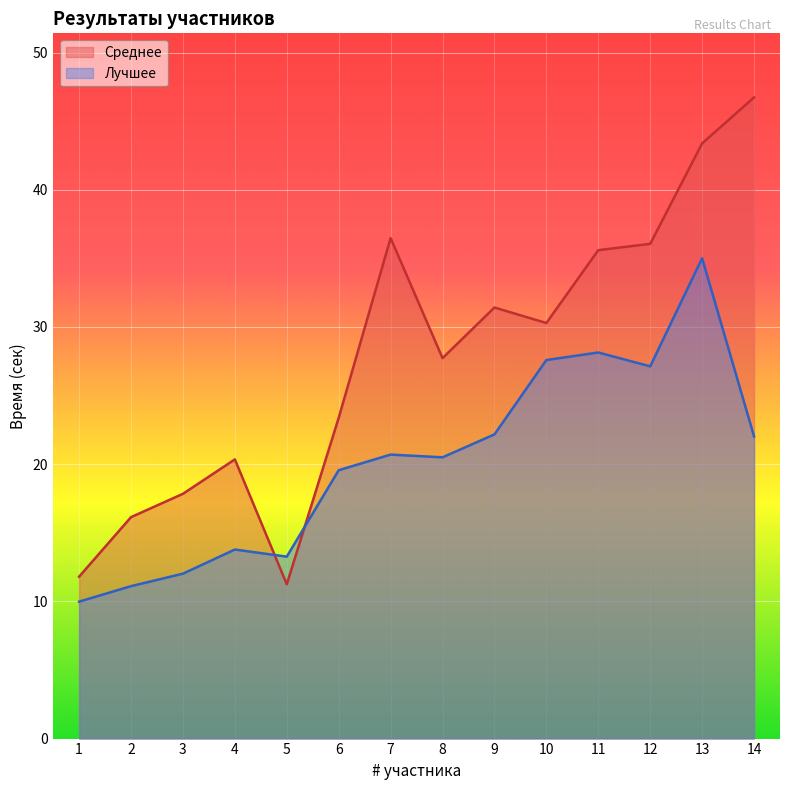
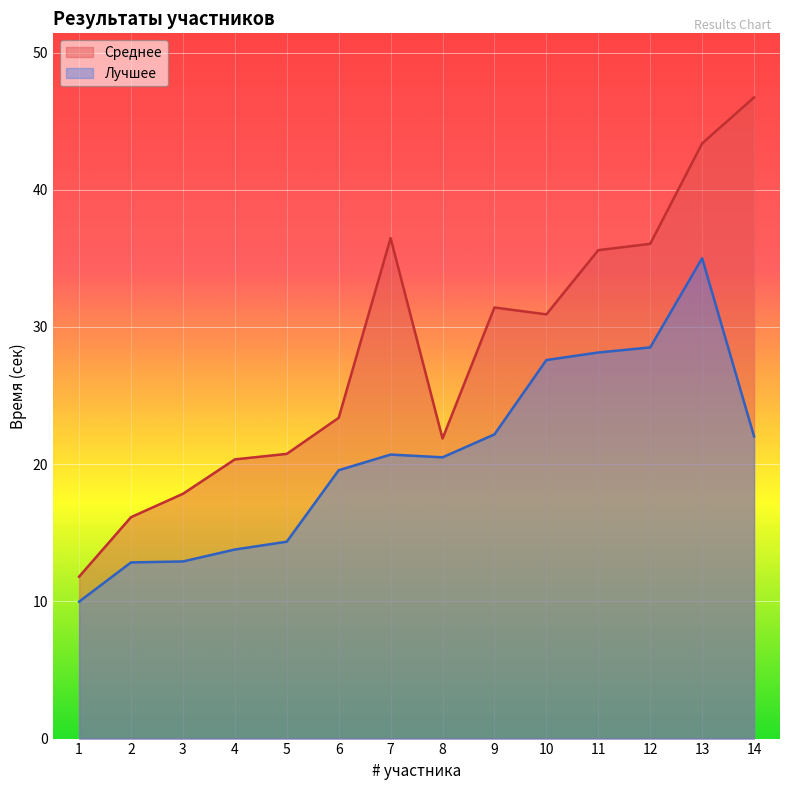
  {
    "Среднее": {
      "1": 11.8,
      "2": 16.1,
      "3": 17.8,
      "4": 20.4,
-     "5": 11.3,
+     "5": 20.8,
      "6": 23.4,
      "7": 36.5,
-     "8": 27.7,
+     "8": 21.9,
      "9": 31.4,
-     "10": 30.3,
+     "10": 30.9,
      "11": 35.6,
      "12": 36.1,
      "13": 43.4,
      "14": 46.7
    },
    "Лучшее": {
      "1": 10.0,
-     "2": 11.1,
-     "3": 12.0,
+     "2": 12.8,
+     "3": 12.9,
      "4": 13.8,
-     "5": 13.3,
+     "5": 14.4,
      "6": 19.6,
      "7": 20.7,
      "8": 20.5,
      "9": 22.2,
      "10": 27.6,
      "11": 28.1,
-     "12": 27.1,
+     "12": 28.5,
      "13": 35.0,
      "14": 22.0
    }
  }
